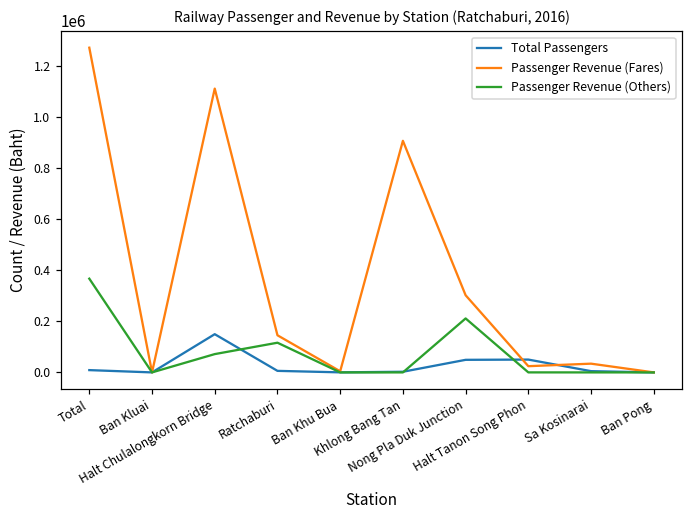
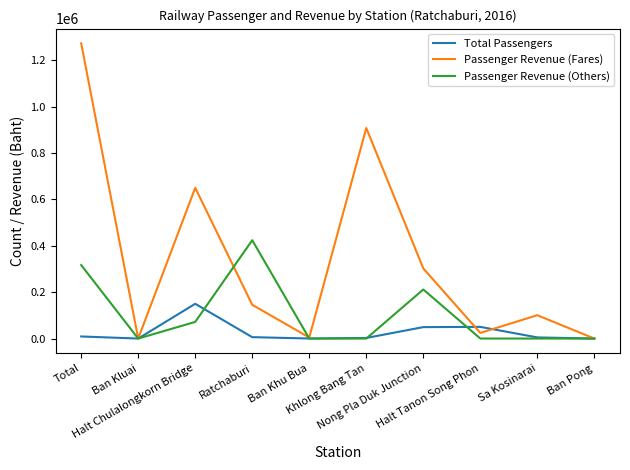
  {
    "Total Passengers": {
      "Total": 10000,
      "Halt Chulalongkorn Bridge": 150000,
      "Ratchaburi": 10000,
      "Nong Pla Duk Junction": 50000,
      "Halt Tanon Song Phon": 50000
    },
    "Passenger Revenue (Fares)": {
      "Total": 1270000,
-     "Halt Chulalongkorn Bridge": 1110000,
+     "Halt Chulalongkorn Bridge": 650000,
      "Ratchaburi": 150000,
      "Khlong Bang Tan": 910000,
      "Nong Pla Duk Junction": 300000,
      "Halt Tanon Song Phon": 20000,
-     "Sa Kosinarai": 30000
+     "Sa Kosinarai": 100000
    },
    "Passenger Revenue (Others)": {
-     "Total": 370000,
+     "Total": 320000,
      "Halt Chulalongkorn Bridge": 70000,
-     "Ratchaburi": 120000,
+     "Ratchaburi": 420000,
      "Nong Pla Duk Junction": 210000,
      "Halt Tanon Song Phon": 0
    }
  }
